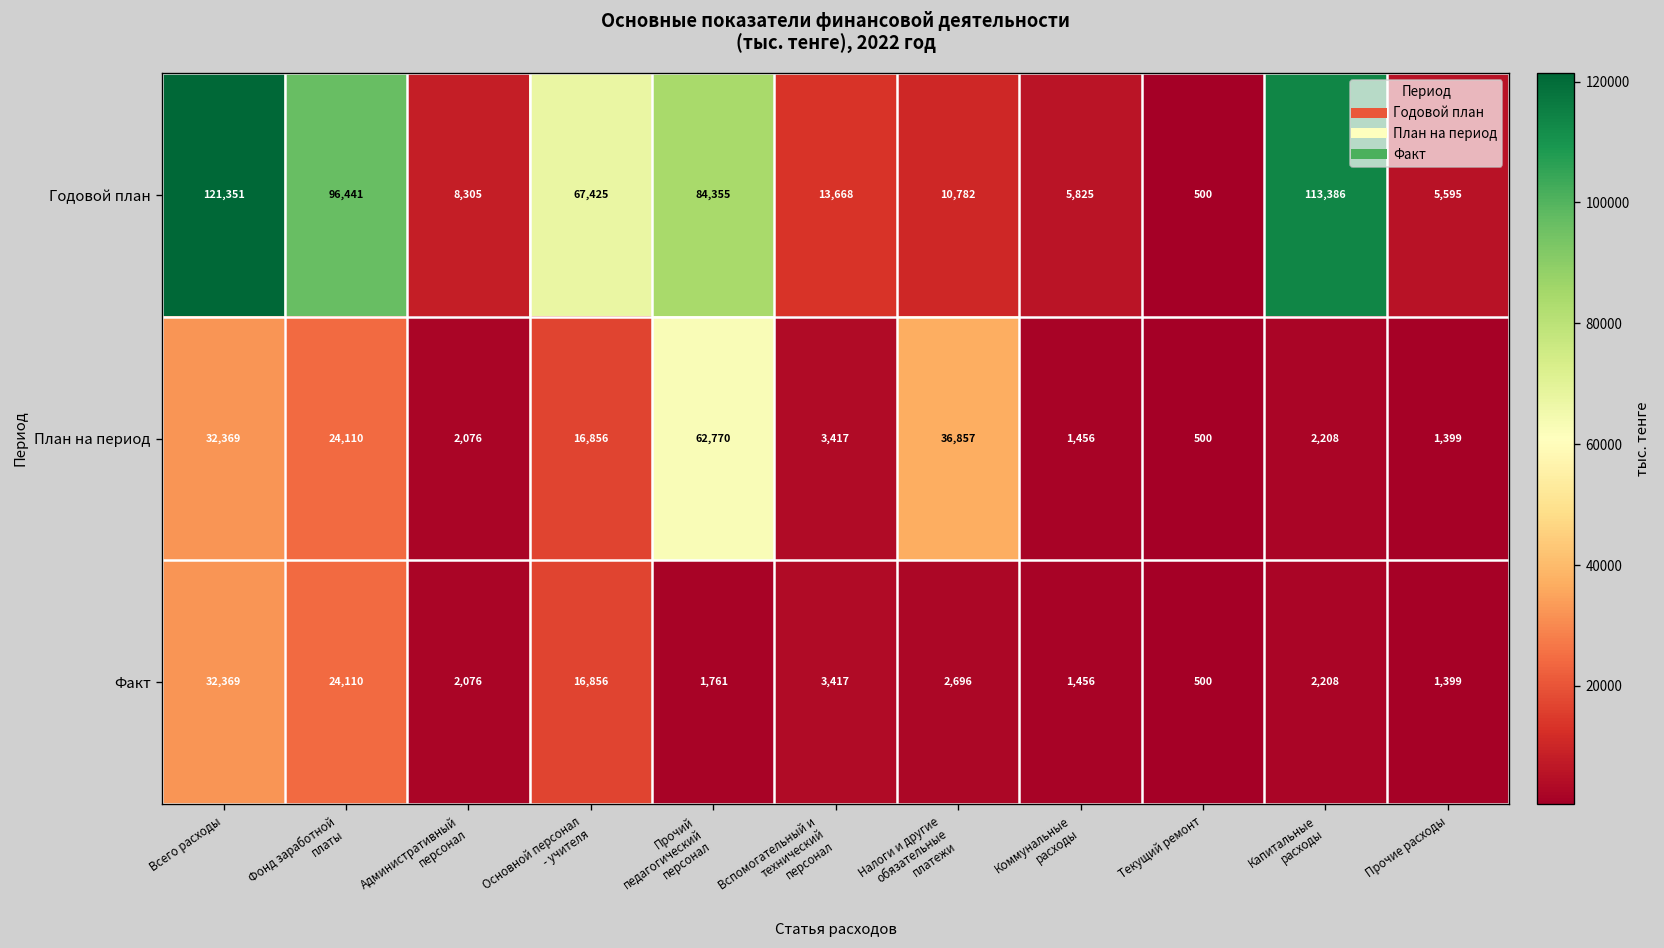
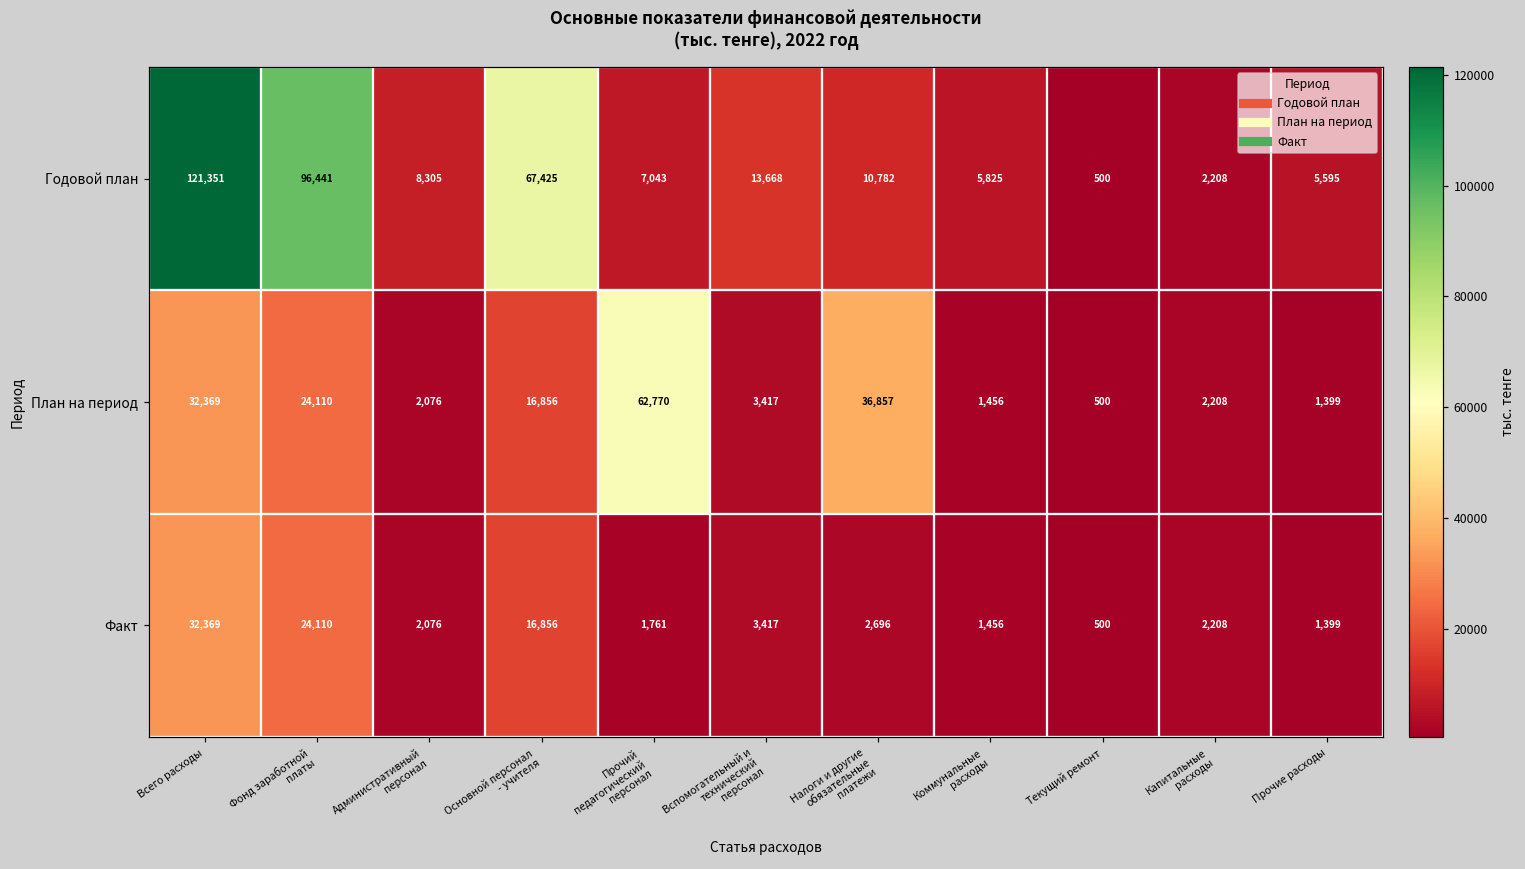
  {
    "Годовой план": {
      "Всего расходы": "121,351",
      "Фонд заработной платы": "96,441",
      "Административный персонал": "8,305",
      "Основной персонал - учителя": "67,425",
-     "Прочий педагогический персонал": "84,355",
+     "Прочий педагогический персонал": "7,043",
      "Вспомогательный и технический персонал": "13,668",
      "Налоги и другие обязательные платежи": "10,782",
      "Коммунальные расходы": "5,825",
      "Текущий ремонт": "500",
-     "Капитальные расходы": "113,386",
+     "Капитальные расходы": "2,208",
      "Прочие расходы": "5,595"
    },
    "План на период": {
      "Всего расходы": "32,369",
      "Фонд заработной платы": "24,110",
      "Административный персонал": "2,076",
      "Основной персонал - учителя": "16,856",
      "Прочий педагогический персонал": "62,770",
      "Вспомогательный и технический персонал": "3,417",
      "Налоги и другие обязательные платежи": "36,857",
      "Коммунальные расходы": "1,456",
      "Текущий ремонт": "500",
      "Капитальные расходы": "2,208",
      "Прочие расходы": "1,399"
    },
    "Факт": {
      "Всего расходы": "32,369",
      "Фонд заработной платы": "24,110",
      "Административный персонал": "2,076",
      "Основной персонал - учителя": "16,856",
      "Прочий педагогический персонал": "1,761",
      "Вспомогательный и технический персонал": "3,417",
      "Налоги и другие обязательные платежи": "2,696",
      "Коммунальные расходы": "1,456",
      "Текущий ремонт": "500",
      "Капитальные расходы": "2,208",
      "Прочие расходы": "1,399"
    }
  }
